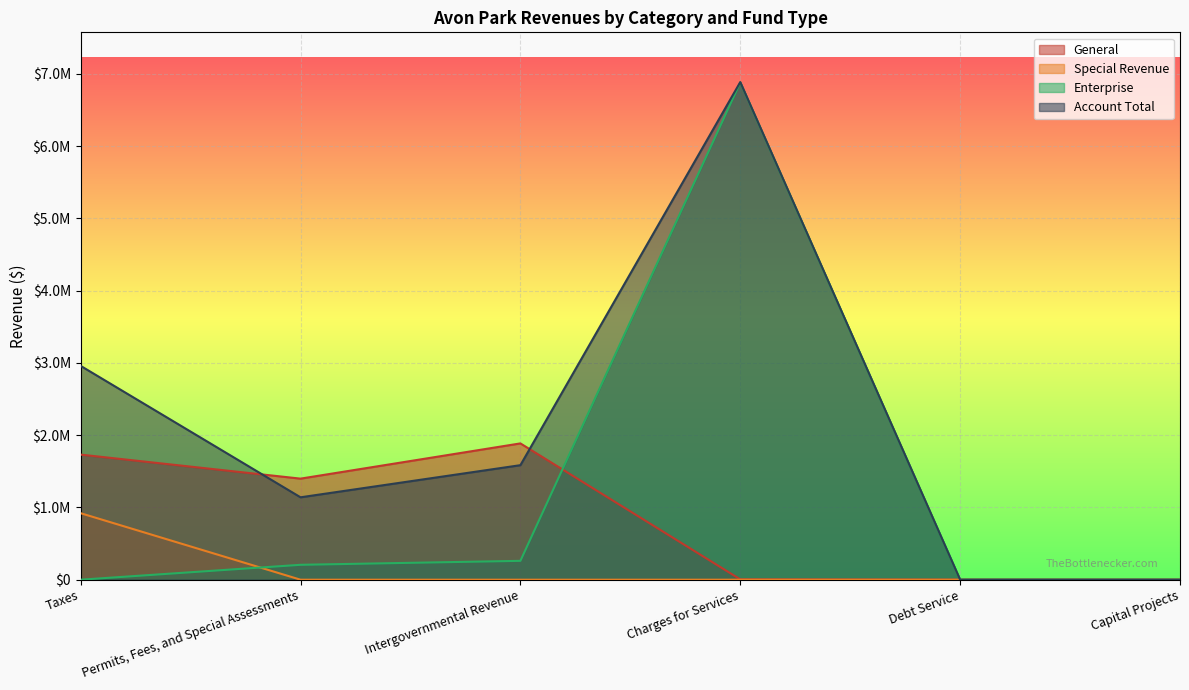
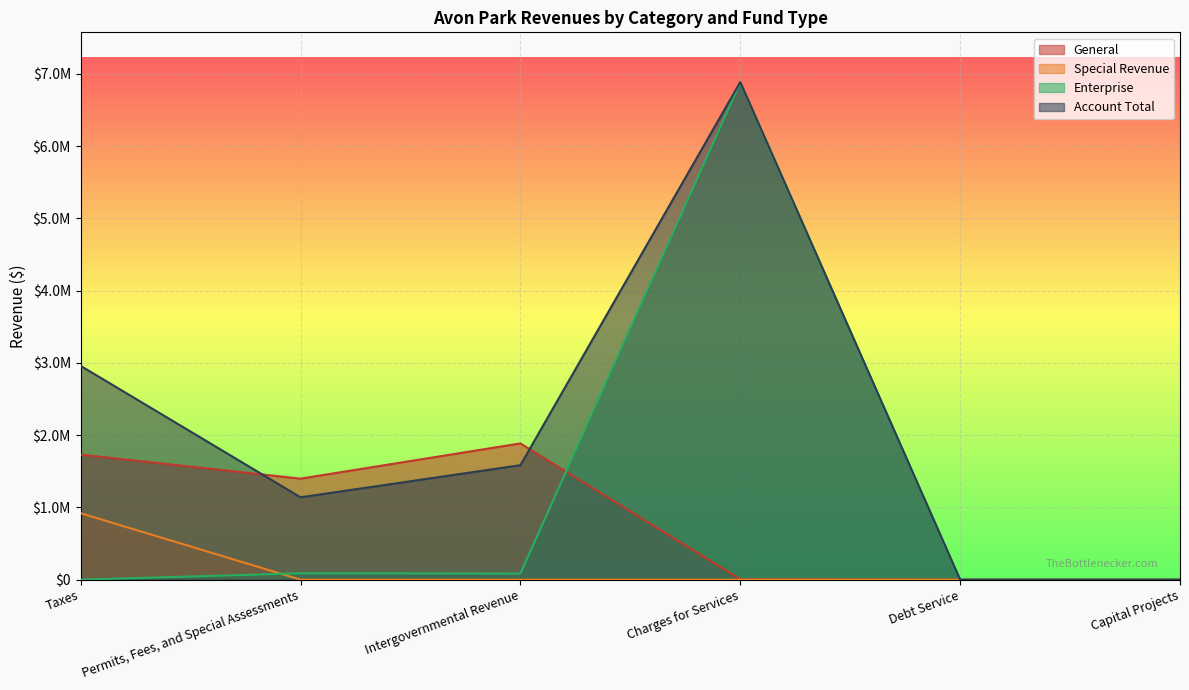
  {
    "General": {
      "Taxes": "$1700000",
      "Permits, Fees, and Special Assessments": "$1400000",
      "Intergovernmental Revenue": "$1900000"
    },
    "Special Revenue": {
      "Taxes": "$900000",
      "Permits, Fees, and Special Assessments": "$0",
      "Intergovernmental Revenue": "$0"
    },
    "Enterprise": {
      "Taxes": "$0",
-     "Permits, Fees, and Special Assessments": "$200000",
-     "Intergovernmental Revenue": "$300000"
+     "Permits, Fees, and Special Assessments": "$100000",
+     "Intergovernmental Revenue": "$100000"
    },
    "Account Total": {
      "Taxes": "$3000000",
      "Permits, Fees, and Special Assessments": "$1100000",
      "Intergovernmental Revenue": "$1600000"
    }
  }
